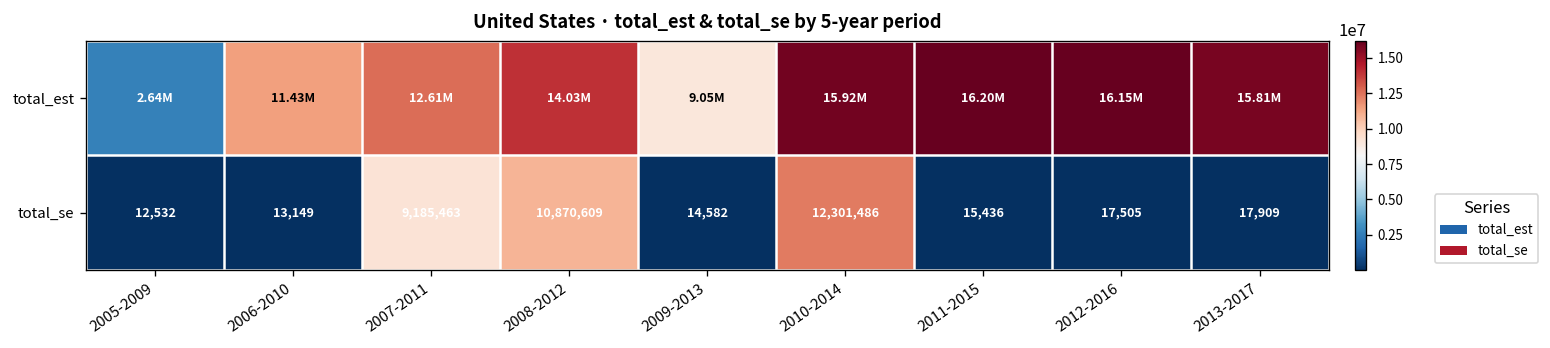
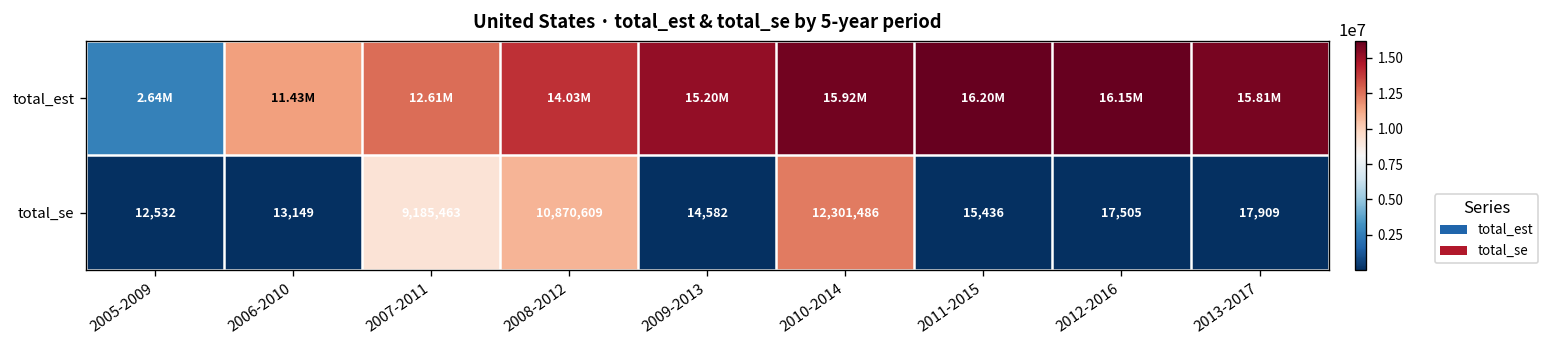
  {
    "total_est": {
      "2005-2009": "2.64M",
      "2006-2010": "11.43M",
      "2007-2011": "12.61M",
      "2008-2012": "14.03M",
-     "2009-2013": "9.05M",
+     "2009-2013": "15.20M",
      "2010-2014": "15.92M",
      "2011-2015": "16.20M",
      "2012-2016": "16.15M",
      "2013-2017": "15.81M"
    },
    "total_se": {
      "2005-2009": "12,532",
      "2006-2010": "13,149",
      "2008-2012": "10,870,609",
      "2009-2013": "14,582",
      "2010-2014": "12,301,486",
      "2011-2015": "15,436",
      "2012-2016": "17,505",
      "2013-2017": "17,909"
    }
  }
